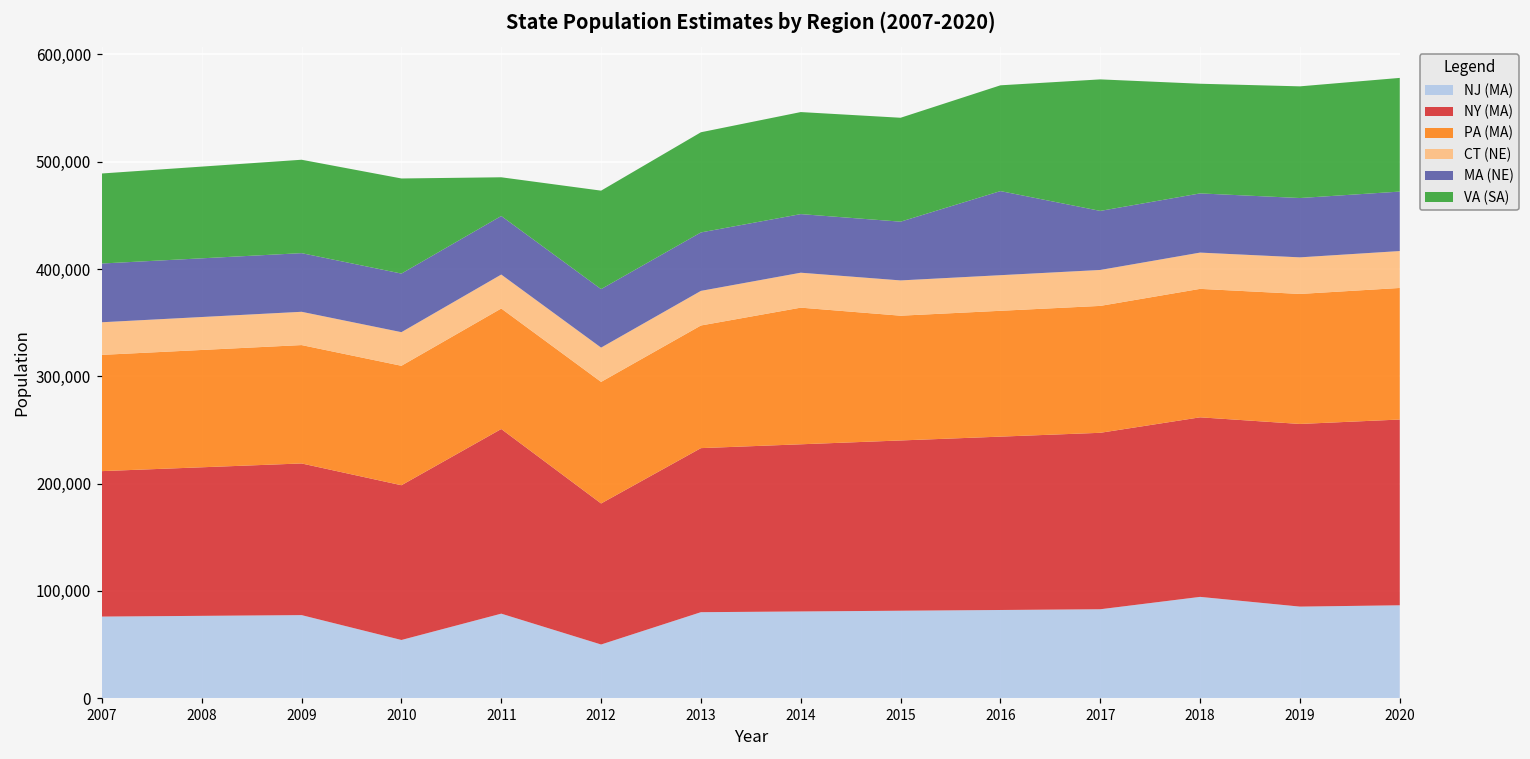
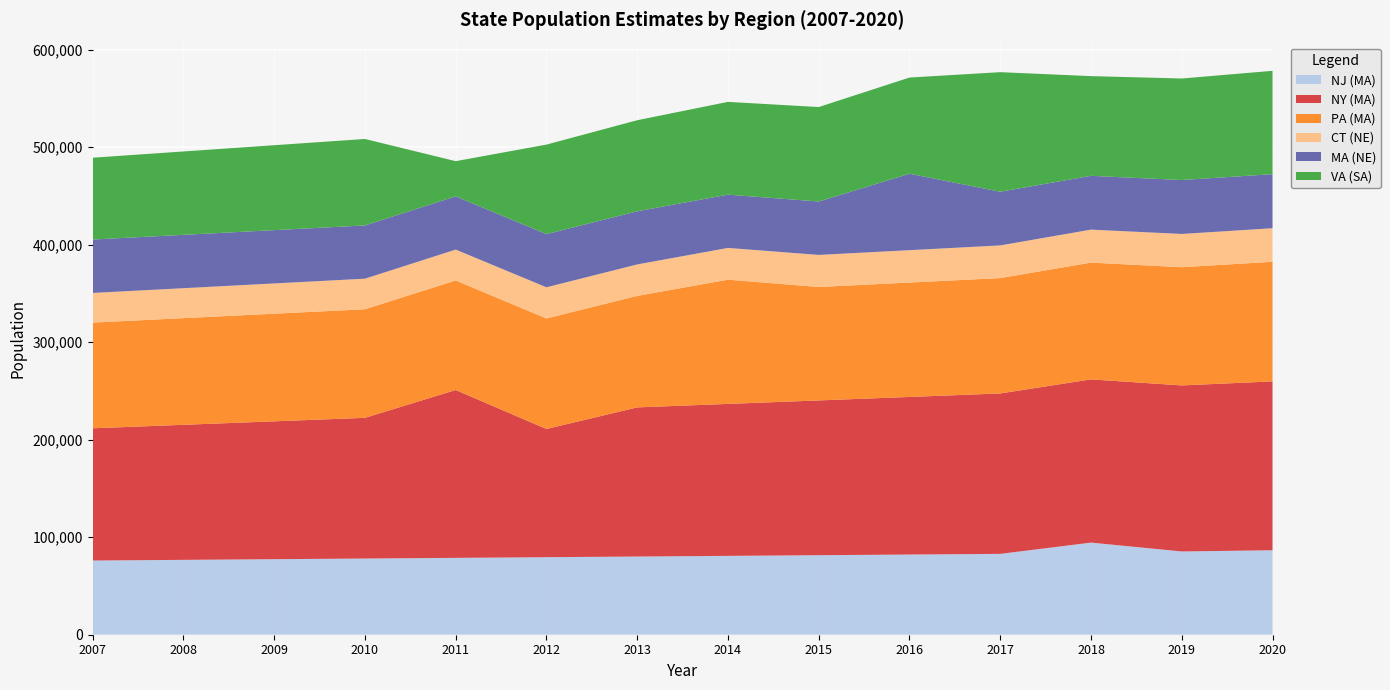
  {
    "NJ (MA)": {
      "2007": "80,000",
      "2008": "80,000",
      "2009": "80,000",
-     "2010": "50,000",
+     "2010": "80,000",
      "2011": "80,000",
-     "2012": "50,000",
+     "2012": "80,000",
      "2013": "80,000",
      "2014": "80,000",
      "2015": "80,000",
      "2016": "80,000",
      "2017": "80,000",
      "2018": "90,000",
      "2019": "90,000",
      "2020": "90,000"
    },
    "NY (MA)": {
      "2007": "140,000",
      "2008": "140,000",
      "2009": "140,000",
      "2010": "140,000",
      "2011": "170,000",
      "2012": "130,000",
      "2013": "150,000",
      "2014": "160,000",
      "2015": "160,000",
      "2016": "160,000",
      "2017": "160,000",
      "2018": "170,000",
      "2019": "170,000",
      "2020": "170,000"
    },
    "PA (MA)": {
      "2007": "110,000",
      "2008": "110,000",
      "2009": "110,000",
      "2010": "110,000",
      "2011": "110,000",
      "2012": "110,000",
      "2013": "110,000",
      "2014": "130,000",
      "2015": "120,000",
      "2016": "120,000",
      "2017": "120,000",
      "2018": "120,000",
      "2019": "120,000",
      "2020": "120,000"
    },
    "CT (NE)": {
      "2007": "30,000",
      "2008": "30,000",
      "2009": "30,000",
      "2010": "30,000",
      "2011": "30,000",
      "2012": "30,000",
      "2013": "30,000",
      "2014": "30,000",
      "2015": "30,000",
      "2016": "30,000",
      "2017": "30,000",
      "2018": "30,000",
      "2019": "30,000",
      "2020": "30,000"
    },
    "MA (NE)": {
      "2007": "50,000",
      "2008": "50,000",
      "2009": "50,000",
      "2010": "50,000",
      "2011": "50,000",
      "2012": "50,000",
      "2013": "50,000",
      "2014": "50,000",
      "2015": "50,000",
      "2016": "80,000",
      "2017": "60,000",
      "2018": "60,000",
      "2019": "60,000",
      "2020": "60,000"
    },
    "VA (SA)": {
      "2007": "80,000",
      "2008": "90,000",
      "2009": "90,000",
      "2010": "90,000",
      "2011": "40,000",
      "2012": "90,000",
      "2013": "90,000",
      "2014": "100,000",
      "2015": "100,000",
      "2016": "100,000",
      "2017": "120,000",
      "2018": "100,000",
      "2019": "100,000",
      "2020": "110,000"
    }
  }
